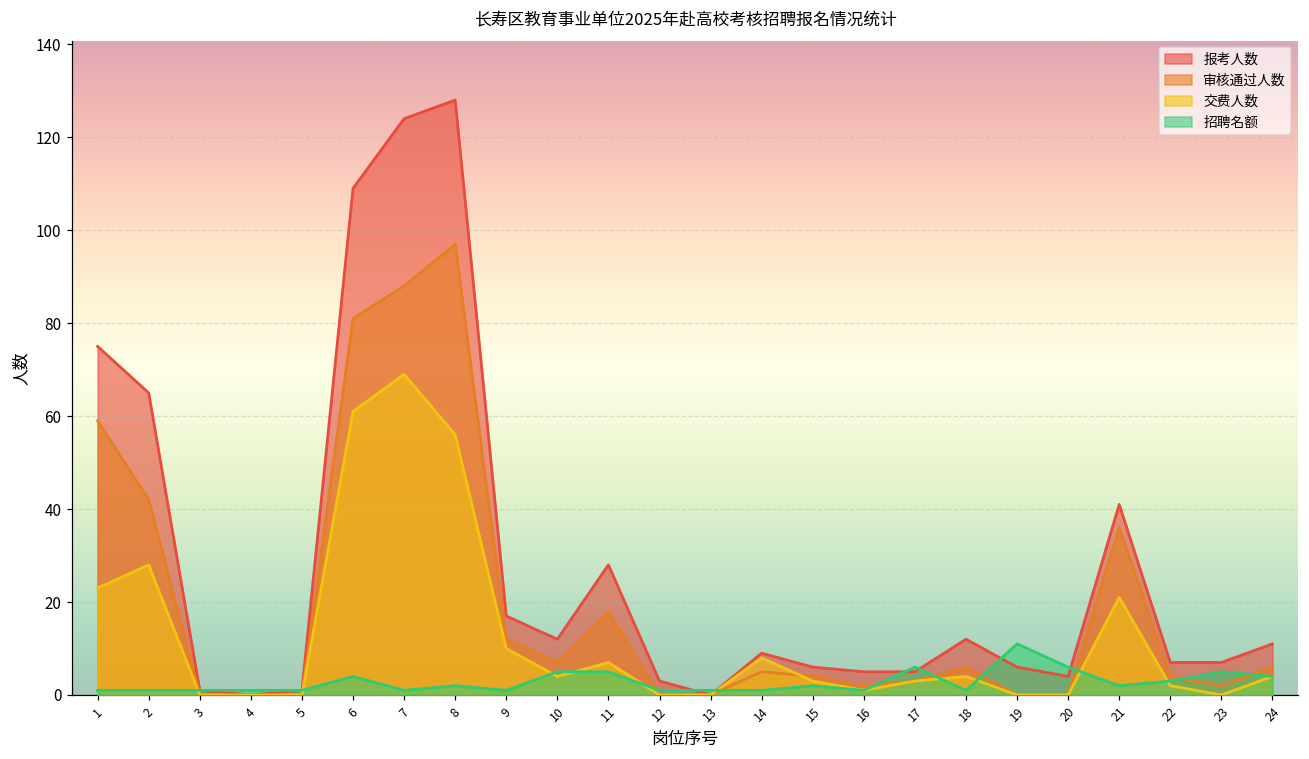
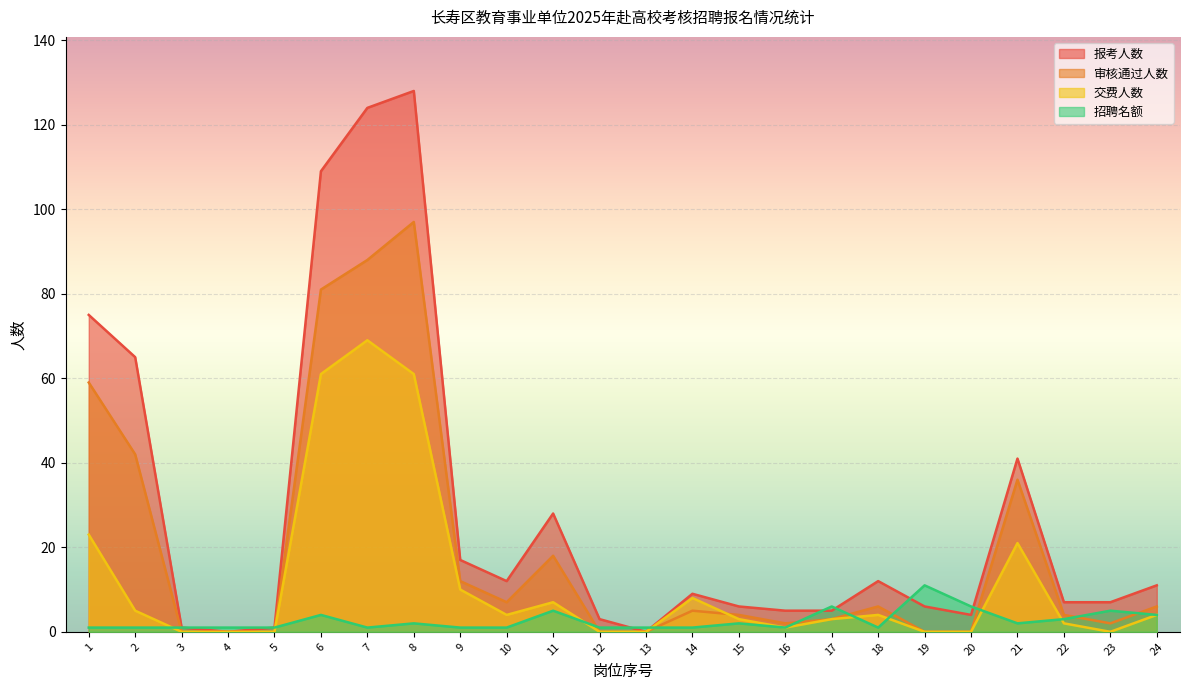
  {
    "交费人数": {
      "1": 23,
-     "2": 28,
+     "2": 5,
      "6": 61,
      "7": 69,
-     "8": 56,
+     "8": 61,
      "9": 10,
      "10": 4,
      "11": 7,
      "14": 8,
      "15": 3,
      "18": 4,
      "21": 21,
      "22": 2,
      "23": 0
    },
    "招聘名额": {
      "1": 1,
      "2": 1,
      "4": 1,
      "6": 4,
      "7": 1,
      "8": 2,
      "9": 1,
-     "10": 5,
+     "10": 1,
      "11": 5,
      "12": 1,
      "13": 1,
      "14": 1,
      "15": 2,
      "17": 6,
      "18": 1,
      "19": 11,
      "20": 6,
      "21": 2,
      "22": 3,
      "23": 5
    }
  }
